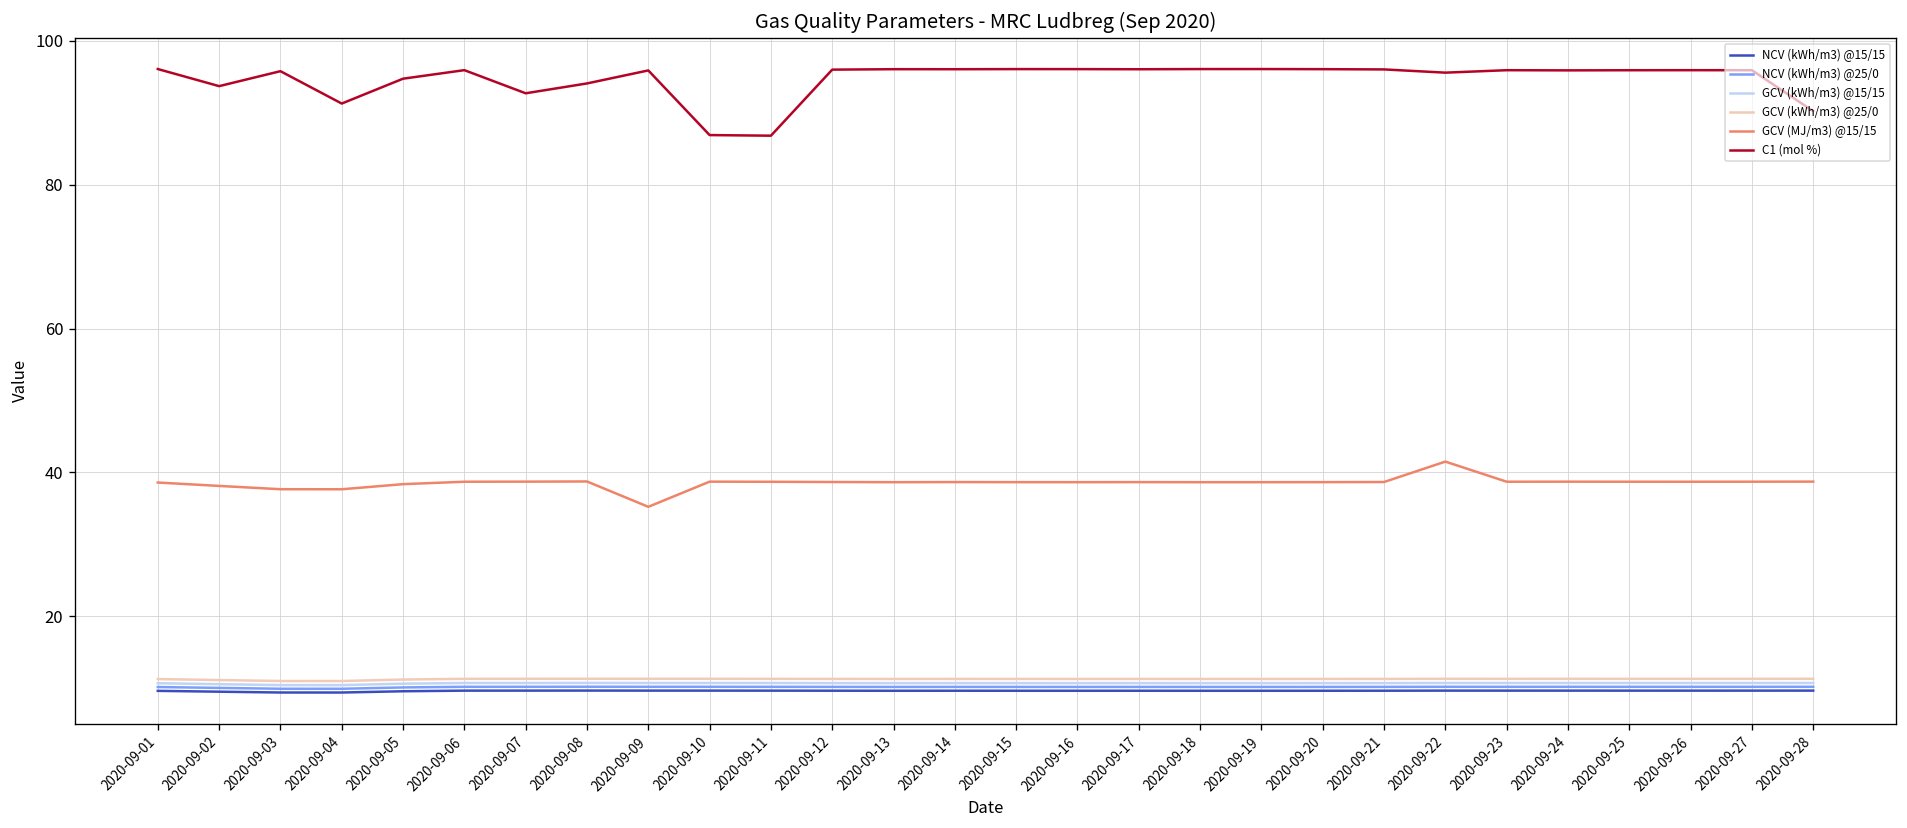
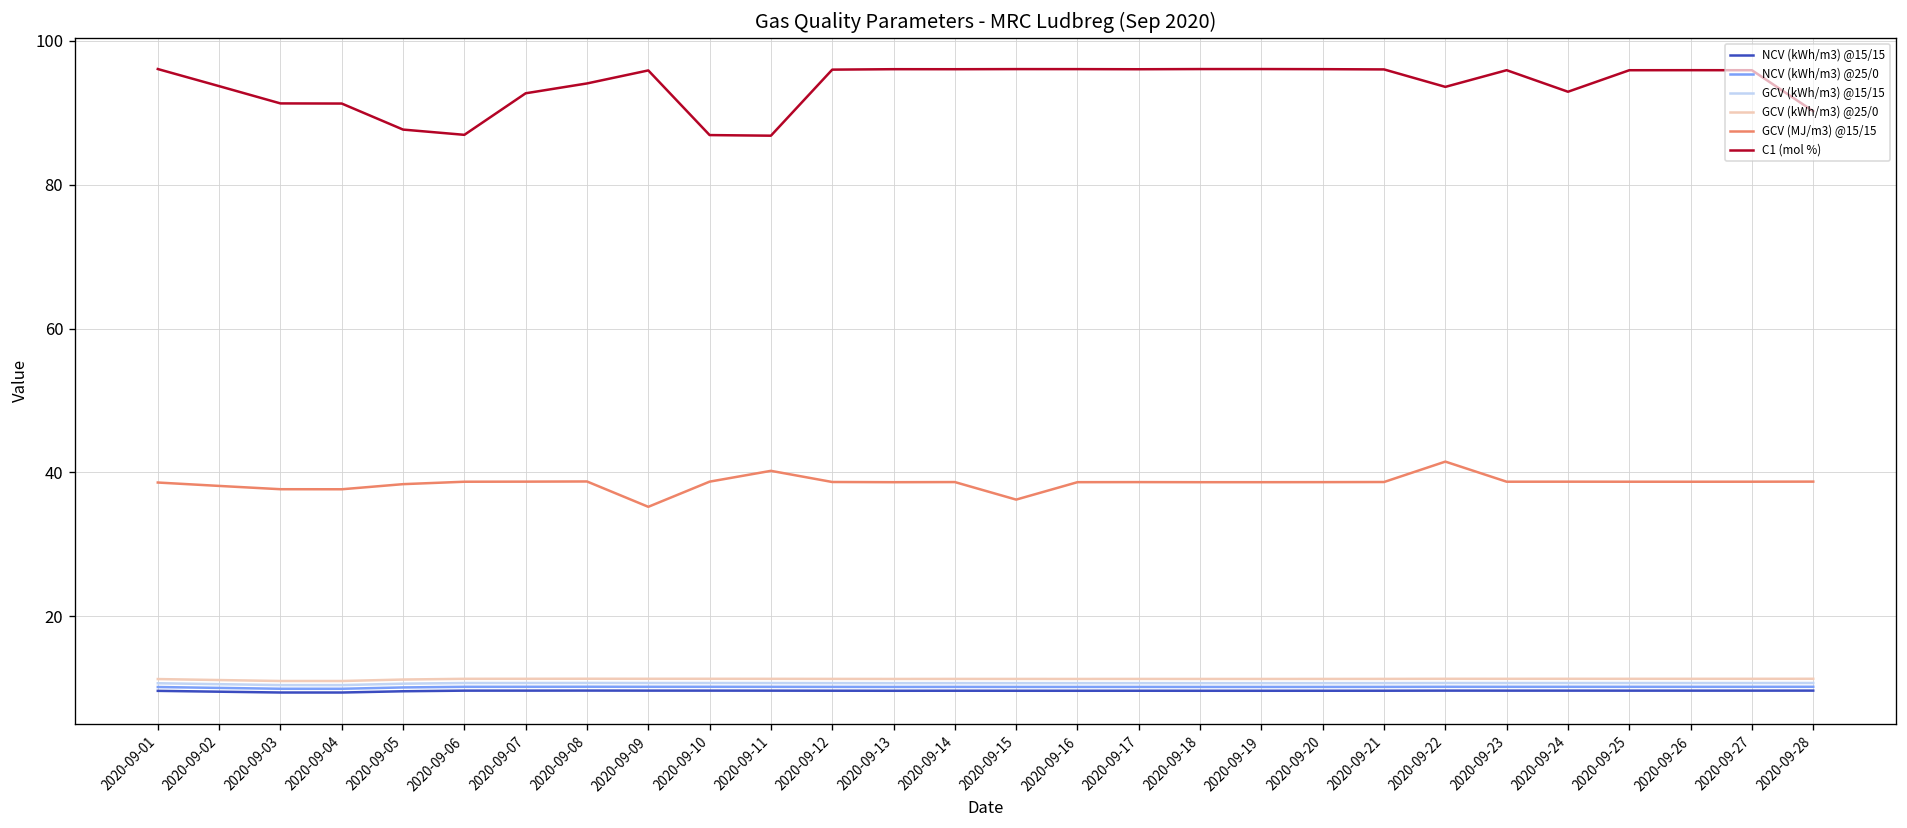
  {
    "NCV (kWh/m3) @15/15": {
      "2020-09-01": 10,
      "2020-09-02": 10,
      "2020-09-03": 9,
      "2020-09-04": 9,
      "2020-09-05": 10,
      "2020-09-06": 10,
      "2020-09-07": 10,
      "2020-09-08": 10,
      "2020-09-09": 10,
      "2020-09-10": 10,
      "2020-09-11": 10,
      "2020-09-12": 10,
      "2020-09-13": 10,
      "2020-09-14": 10,
      "2020-09-15": 10,
      "2020-09-16": 10,
      "2020-09-17": 10,
      "2020-09-18": 10,
      "2020-09-19": 10,
      "2020-09-20": 10,
      "2020-09-21": 10,
      "2020-09-22": 10,
      "2020-09-23": 10,
      "2020-09-24": 10,
      "2020-09-25": 10,
      "2020-09-26": 10,
      "2020-09-27": 10,
      "2020-09-28": 10
    },
    "NCV (kWh/m3) @25/0": {
      "2020-09-01": 10,
      "2020-09-02": 10,
      "2020-09-03": 10,
      "2020-09-04": 10,
      "2020-09-05": 10,
      "2020-09-06": 10,
      "2020-09-07": 10,
      "2020-09-08": 10,
      "2020-09-09": 10,
      "2020-09-10": 10,
      "2020-09-11": 10,
      "2020-09-12": 10,
      "2020-09-13": 10,
      "2020-09-14": 10,
      "2020-09-15": 10,
      "2020-09-16": 10,
      "2020-09-17": 10,
      "2020-09-18": 10,
      "2020-09-19": 10,
      "2020-09-20": 10,
      "2020-09-21": 10,
      "2020-09-22": 10,
      "2020-09-23": 10,
      "2020-09-24": 10,
      "2020-09-25": 10,
      "2020-09-26": 10,
      "2020-09-27": 10,
      "2020-09-28": 10
    },
    "GCV (kWh/m3) @15/15": {
      "2020-09-01": 11,
      "2020-09-02": 11,
      "2020-09-03": 10,
      "2020-09-04": 10,
      "2020-09-05": 11,
      "2020-09-06": 11,
      "2020-09-07": 11,
      "2020-09-08": 11,
      "2020-09-09": 11,
      "2020-09-10": 11,
      "2020-09-11": 11,
      "2020-09-12": 11,
      "2020-09-13": 11,
      "2020-09-14": 11,
      "2020-09-15": 11,
      "2020-09-16": 11,
      "2020-09-17": 11,
      "2020-09-18": 11,
      "2020-09-19": 11,
      "2020-09-20": 11,
      "2020-09-21": 11,
      "2020-09-22": 11,
      "2020-09-23": 11,
      "2020-09-24": 11,
      "2020-09-25": 11,
      "2020-09-26": 11,
      "2020-09-27": 11,
      "2020-09-28": 11
    },
    "GCV (kWh/m3) @25/0": {
      "2020-09-01": 11,
      "2020-09-02": 11,
      "2020-09-03": 11,
      "2020-09-04": 11,
      "2020-09-05": 11,
      "2020-09-06": 11,
      "2020-09-07": 11,
      "2020-09-08": 11,
      "2020-09-09": 11,
      "2020-09-10": 11,
      "2020-09-11": 11,
      "2020-09-12": 11,
      "2020-09-13": 11,
      "2020-09-14": 11,
      "2020-09-15": 11,
      "2020-09-16": 11,
      "2020-09-17": 11,
      "2020-09-18": 11,
      "2020-09-19": 11,
      "2020-09-20": 11,
      "2020-09-21": 11,
      "2020-09-22": 11,
      "2020-09-23": 11,
      "2020-09-24": 11,
      "2020-09-25": 11,
      "2020-09-26": 11,
      "2020-09-27": 11,
      "2020-09-28": 11
    },
    "GCV (MJ/m3) @15/15": {
      "2020-09-01": 39,
      "2020-09-02": 38,
      "2020-09-03": 38,
      "2020-09-04": 38,
      "2020-09-05": 38,
      "2020-09-06": 39,
      "2020-09-07": 39,
      "2020-09-08": 39,
      "2020-09-09": 35,
      "2020-09-10": 39,
-     "2020-09-11": 39,
+     "2020-09-11": 40,
      "2020-09-12": 39,
      "2020-09-13": 39,
      "2020-09-14": 39,
-     "2020-09-15": 39,
+     "2020-09-15": 36,
      "2020-09-16": 39,
      "2020-09-17": 39,
      "2020-09-18": 39,
      "2020-09-19": 39,
      "2020-09-20": 39,
      "2020-09-21": 39,
      "2020-09-22": 42,
      "2020-09-23": 39,
      "2020-09-24": 39,
      "2020-09-25": 39,
      "2020-09-26": 39,
      "2020-09-27": 39,
      "2020-09-28": 39
    },
    "C1 (mol %)": {
      "2020-09-01": 96,
      "2020-09-02": 94,
-     "2020-09-03": 96,
+     "2020-09-03": 91,
      "2020-09-04": 91,
-     "2020-09-05": 95,
-     "2020-09-06": 96,
+     "2020-09-05": 88,
+     "2020-09-06": 87,
      "2020-09-07": 93,
      "2020-09-08": 94,
      "2020-09-09": 96,
      "2020-09-10": 87,
      "2020-09-11": 87,
      "2020-09-12": 96,
      "2020-09-13": 96,
      "2020-09-14": 96,
      "2020-09-15": 96,
      "2020-09-16": 96,
      "2020-09-17": 96,
      "2020-09-18": 96,
      "2020-09-19": 96,
      "2020-09-20": 96,
      "2020-09-21": 96,
-     "2020-09-22": 96,
+     "2020-09-22": 94,
      "2020-09-23": 96,
-     "2020-09-24": 96,
+     "2020-09-24": 93,
      "2020-09-25": 96,
      "2020-09-26": 96
    }
  }
